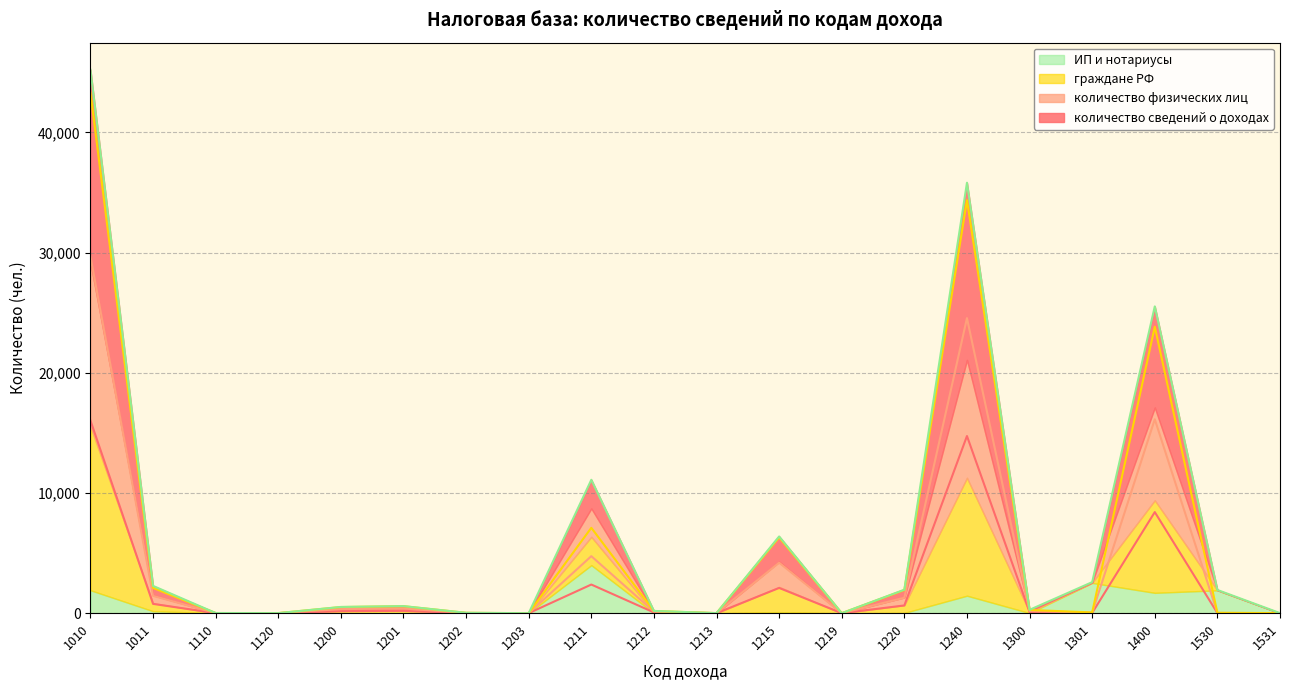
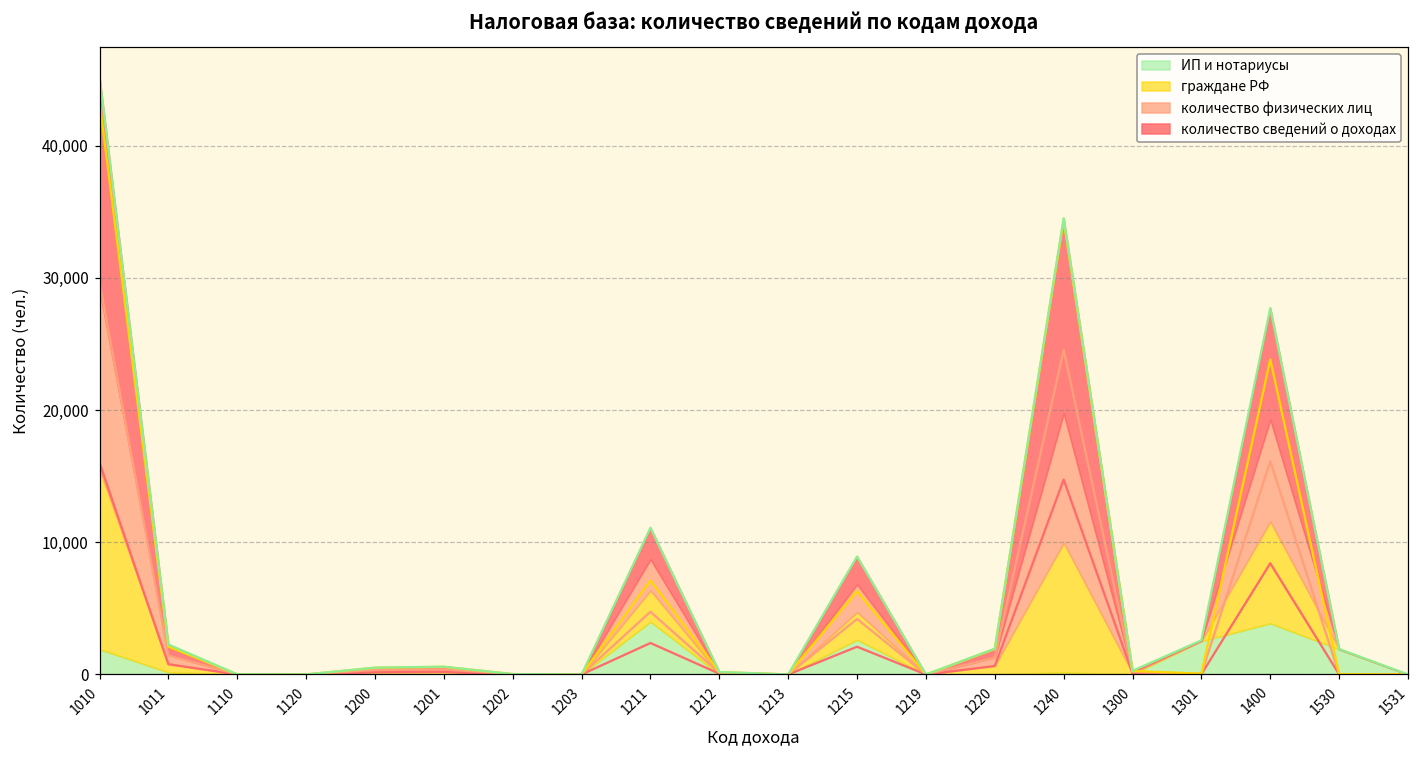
  {
    "ИП и нотариусы": {
      "1010": "1,900",
      "1211": "4,000",
-     "1215": "100",
-     "1240": "1,500",
-     "1400": "1,700"
+     "1215": "2,600",
+     "1240": "200",
+     "1400": "3,900"
    }
  }
